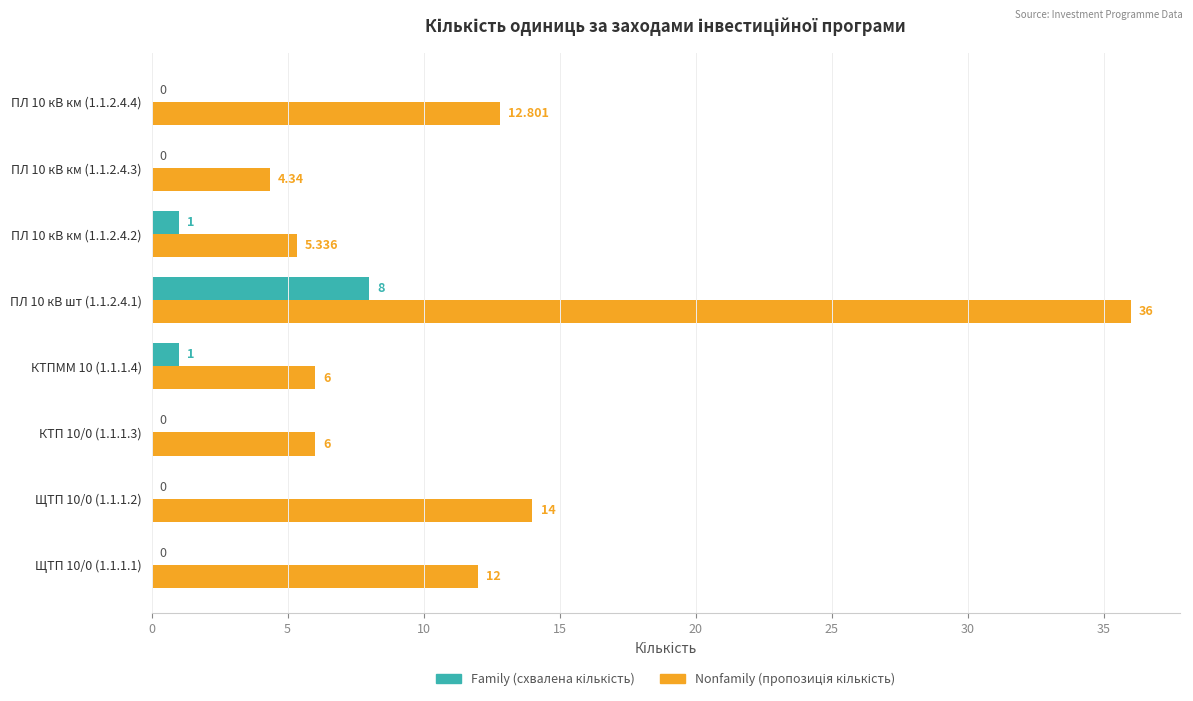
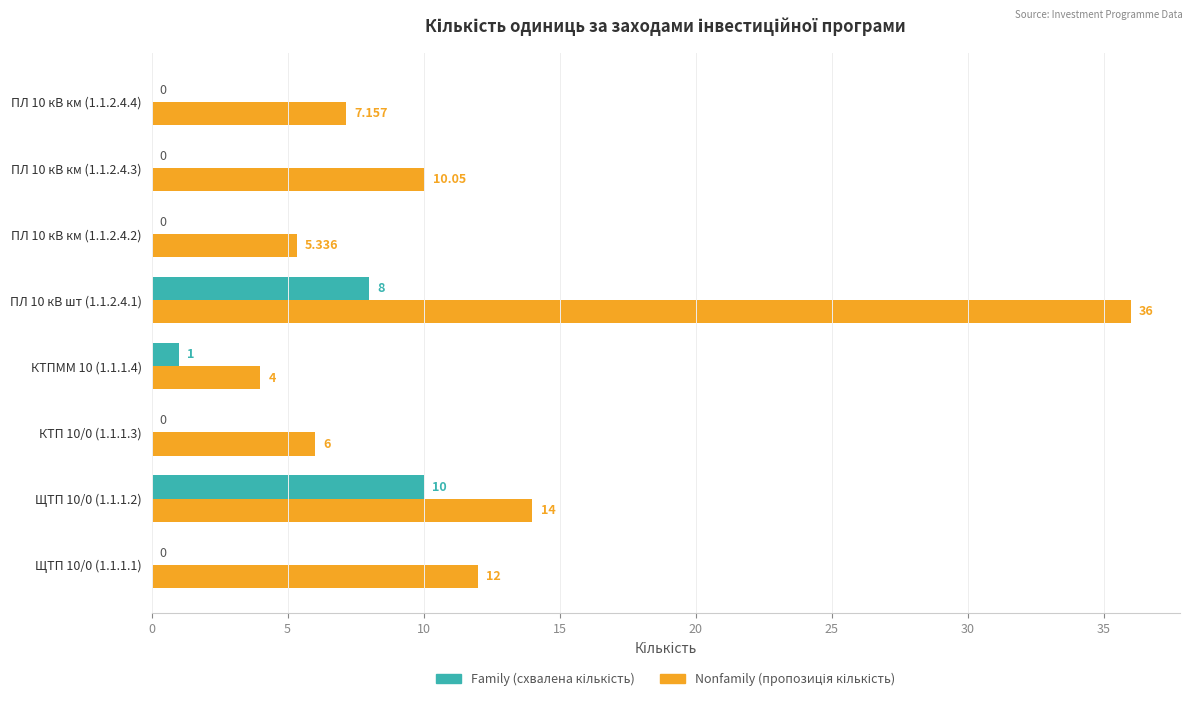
  {
    "Family (схвалена кількість)": {
      "ПЛ 10 кВ км (1.1.2.4.4)": 0,
      "ПЛ 10 кВ км (1.1.2.4.3)": 0,
-     "ПЛ 10 кВ км (1.1.2.4.2)": 1,
+     "ПЛ 10 кВ км (1.1.2.4.2)": 0,
      "ПЛ 10 кВ шт (1.1.2.4.1)": 8,
      "КТПММ 10 (1.1.1.4)": 1,
      "КТП 10/0 (1.1.1.3)": 0,
-     "ЩТП 10/0 (1.1.1.2)": 0,
+     "ЩТП 10/0 (1.1.1.2)": 10,
      "ЩТП 10/0 (1.1.1.1)": 0
    },
    "Nonfamily (пропозиція кількість)": {
-     "ПЛ 10 кВ км (1.1.2.4.4)": 12.801,
-     "ПЛ 10 кВ км (1.1.2.4.3)": 4.34,
+     "ПЛ 10 кВ км (1.1.2.4.4)": 7.157,
+     "ПЛ 10 кВ км (1.1.2.4.3)": 10.05,
      "ПЛ 10 кВ км (1.1.2.4.2)": 5.336,
      "ПЛ 10 кВ шт (1.1.2.4.1)": 36,
-     "КТПММ 10 (1.1.1.4)": 6,
+     "КТПММ 10 (1.1.1.4)": 4,
      "КТП 10/0 (1.1.1.3)": 6,
      "ЩТП 10/0 (1.1.1.2)": 14,
      "ЩТП 10/0 (1.1.1.1)": 12
    }
  }
